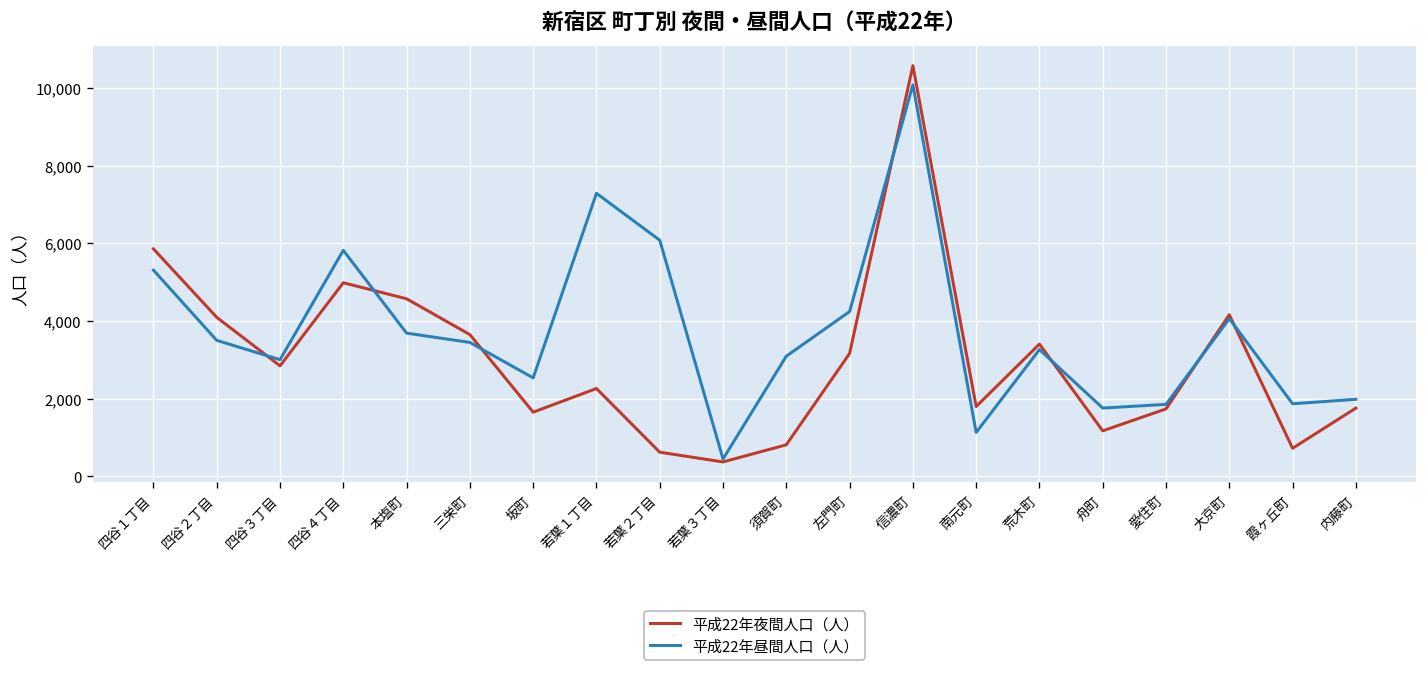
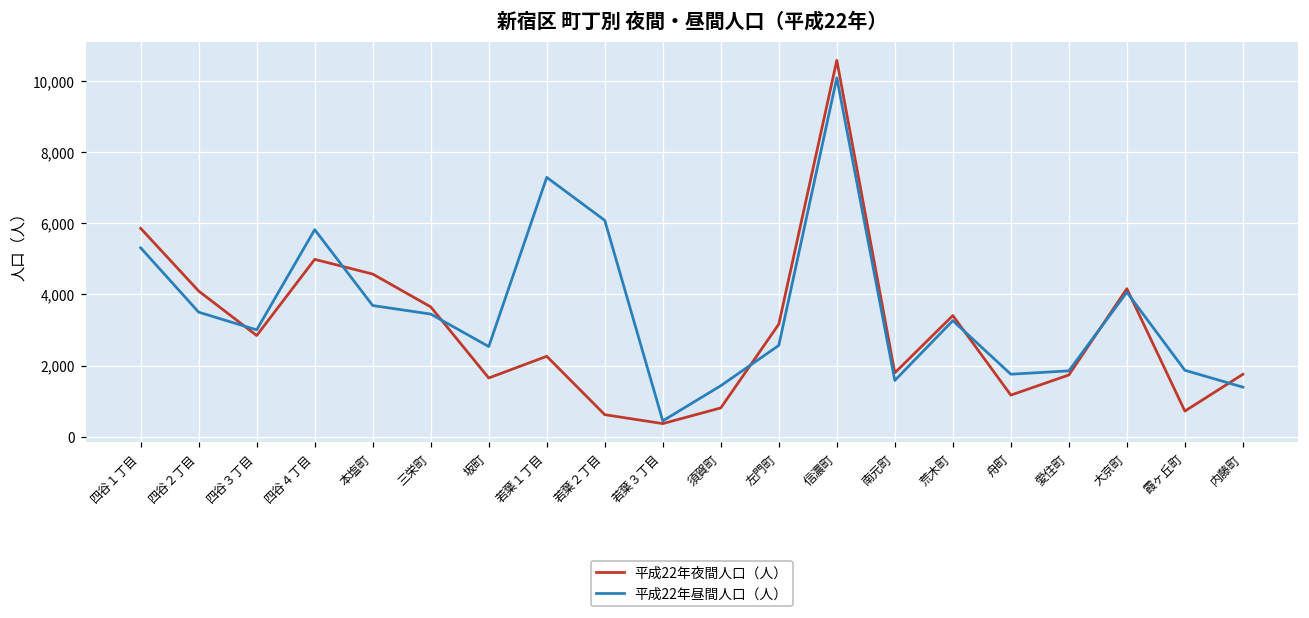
  {
    "平成22年夜間人口（人）": {
      "四谷１丁目": "5,900",
      "四谷２丁目": "4,100",
      "四谷３丁目": "2,800",
      "四谷４丁目": "5,000",
      "本塩町": "4,600",
      "三栄町": "3,700",
      "坂町": "1,700",
      "若葉１丁目": "2,300",
      "若葉２丁目": "600",
      "須賀町": "800",
      "左門町": "3,200",
      "信濃町": "10,600",
      "南元町": "1,800",
      "荒木町": "3,400",
      "舟町": "1,200",
      "愛住町": "1,700",
      "大京町": "4,200",
      "霞ヶ丘町": "700",
      "内藤町": "1,800"
    },
    "平成22年昼間人口（人）": {
      "四谷１丁目": "5,300",
      "四谷２丁目": "3,500",
      "四谷３丁目": "3,000",
      "四谷４丁目": "5,800",
      "本塩町": "3,700",
      "三栄町": "3,400",
      "坂町": "2,500",
      "若葉１丁目": "7,300",
      "若葉２丁目": "6,100",
-     "須賀町": "3,100",
-     "左門町": "4,200",
+     "須賀町": "1,400",
+     "左門町": "2,600",
      "信濃町": "10,100",
-     "南元町": "1,100",
+     "南元町": "1,600",
      "荒木町": "3,300",
      "舟町": "1,800",
      "愛住町": "1,900",
      "大京町": "4,100",
      "霞ヶ丘町": "1,900",
-     "内藤町": "2,000"
+     "内藤町": "1,400"
    }
  }
